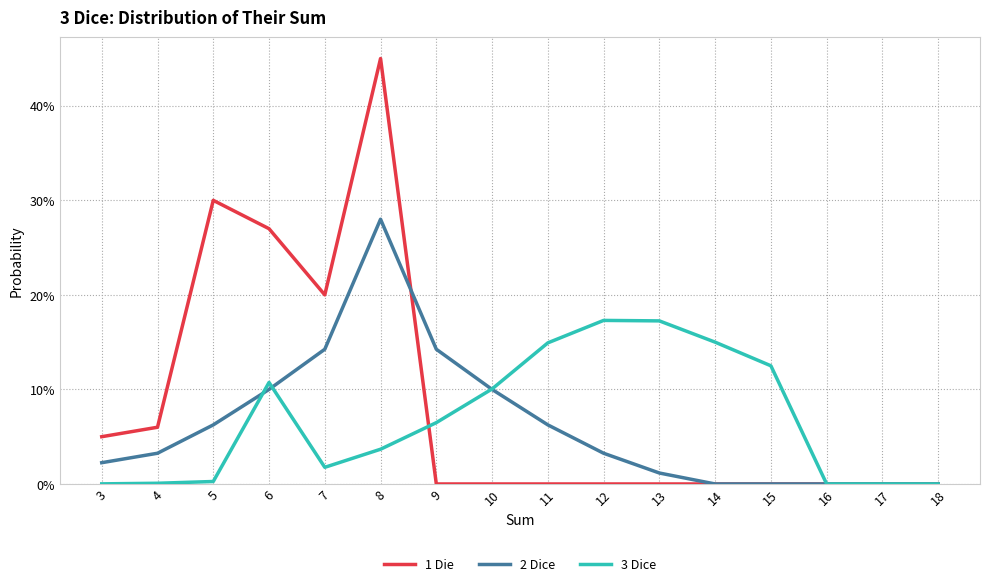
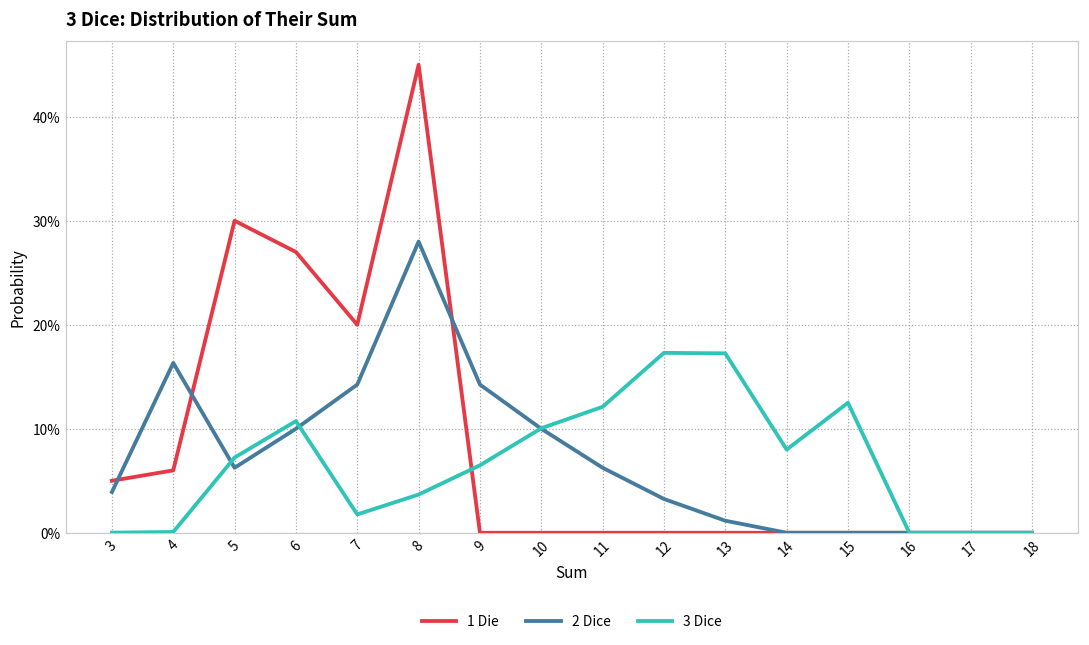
  {
    "1 Die": {
      "3": "5%",
      "4": "6%",
      "5": "30%",
      "6": "27%",
      "7": "20%",
      "8": "45%",
      "9": "0%",
      "10": "0%",
      "11": "0%",
      "12": "0%",
      "13": "0%"
    },
    "2 Dice": {
-     "3": "2%",
-     "4": "3%",
+     "3": "4%",
+     "4": "16%",
      "5": "6%",
      "6": "10%",
      "7": "14%",
      "8": "28%",
      "9": "14%",
      "11": "6%",
      "12": "3%",
      "13": "1%"
    },
    "3 Dice": {
      "3": "0%",
      "4": "0%",
-     "5": "0%",
+     "5": "7%",
      "6": "11%",
      "7": "2%",
      "8": "4%",
      "9": "6%",
-     "11": "15%",
+     "11": "12%",
      "12": "17%",
      "13": "17%",
-     "14": "15%",
+     "14": "8%",
      "15": "13%"
    }
  }
